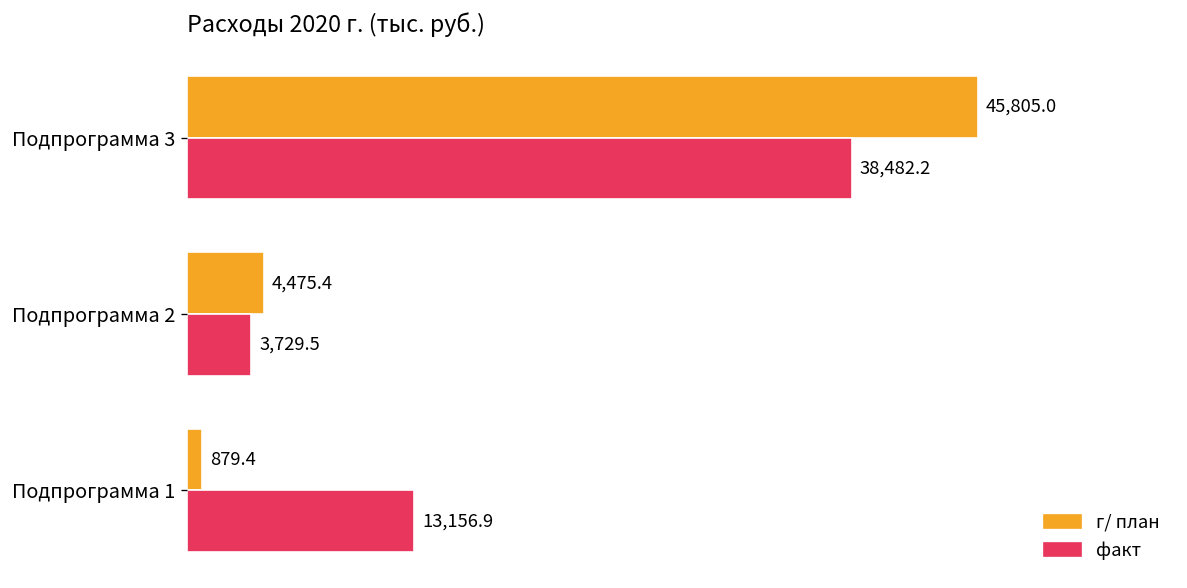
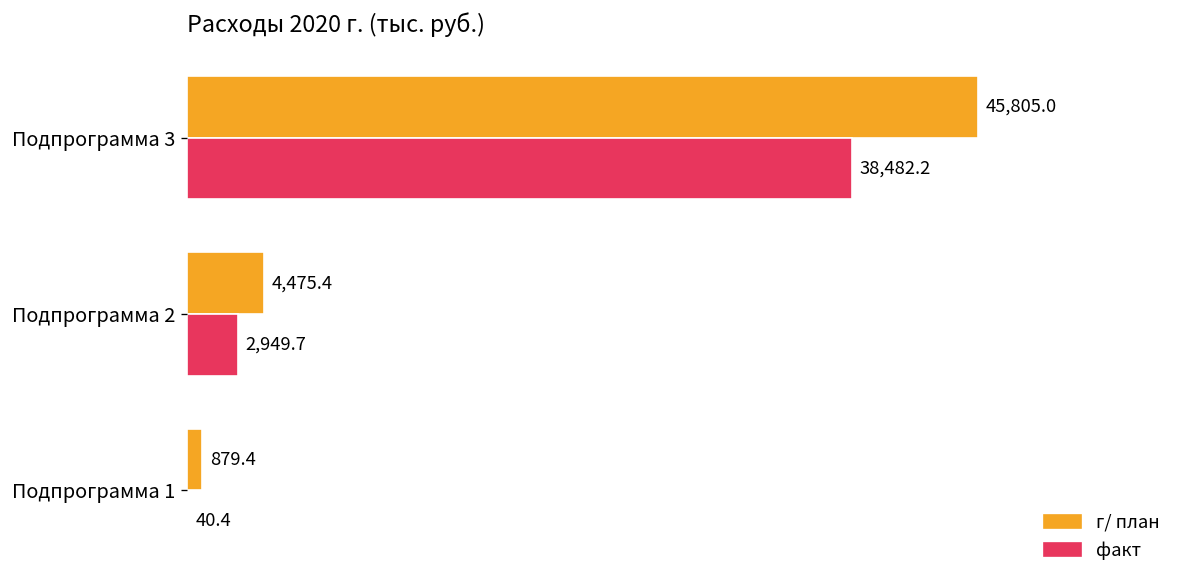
  {
    "г/ план": {
      "Подпрограмма 3": "45,805.0",
      "Подпрограмма 2": "4,475.4",
      "Подпрограмма 1": "879.4"
    },
    "факт": {
      "Подпрограмма 3": "38,482.2",
-     "Подпрограмма 2": "3,729.5",
-     "Подпрограмма 1": "13,156.9"
+     "Подпрограмма 2": "2,949.7",
+     "Подпрограмма 1": "40.4"
    }
  }
